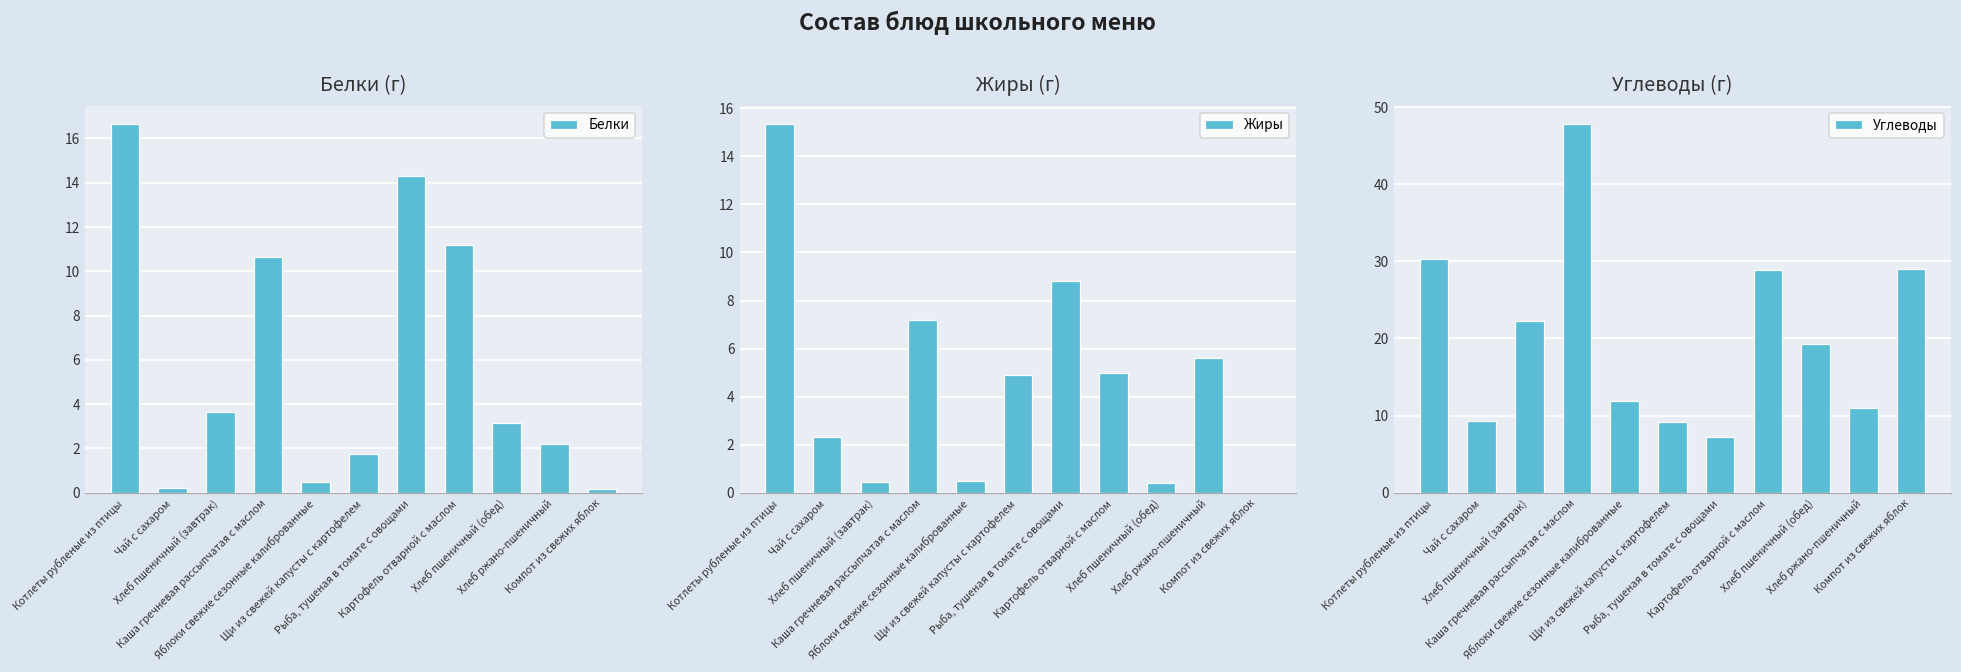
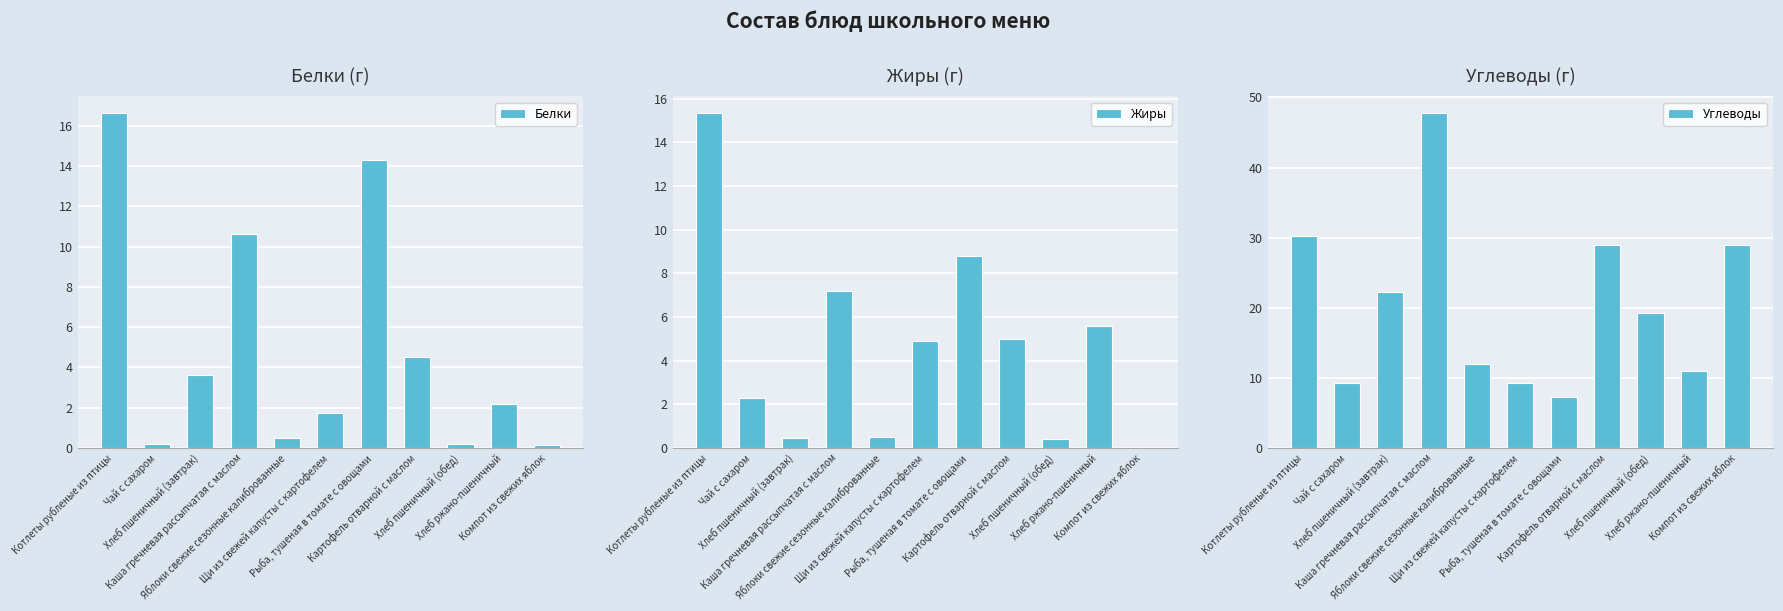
  {
    "Белки (г)": {
      "Котлеты рубленые из птицы": 16.6,
      "Чай с сахаром": 0.2,
      "Хлеб пшеничный (завтрак)": 3.6,
      "Каша гречневая рассыпчатая с маслом": 10.6,
      "Яблоки свежие сезонные калиброванные": 0.5,
      "Щи из свежей капусты с картофелем": 1.7,
      "Рыба, тушеная в томате с овощами": 14.3,
-     "Картофель отварной с маслом": 11.2,
-     "Хлеб пшеничный (обед)": 3.2,
+     "Картофель отварной с маслом": 4.5,
+     "Хлеб пшеничный (обед)": 0.2,
      "Хлеб ржано-пшеничный": 2.2,
      "Компот из свежих яблок": 0.2
    },
    "Жиры (г)": {
      "Котлеты рубленые из птицы": 15.3,
      "Чай с сахаром": 2.3,
      "Хлеб пшеничный (завтрак)": 0.5,
      "Каша гречневая рассыпчатая с маслом": 7.2,
      "Яблоки свежие сезонные калиброванные": 0.5,
      "Щи из свежей капусты с картофелем": 4.9,
      "Рыба, тушеная в томате с овощами": 8.8,
      "Картофель отварной с маслом": 5.0,
      "Хлеб пшеничный (обед)": 0.4,
      "Хлеб ржано-пшеничный": 5.6,
      "Компот из свежих яблок": 0.0
    },
    "Углеводы (г)": {
      "Котлеты рубленые из птицы": 30,
      "Чай с сахаром": 9,
      "Хлеб пшеничный (завтрак)": 22,
      "Каша гречневая рассыпчатая с маслом": 48,
      "Яблоки свежие сезонные калиброванные": 12,
      "Щи из свежей капусты с картофелем": 9,
      "Рыба, тушеная в томате с овощами": 7,
      "Картофель отварной с маслом": 29,
      "Хлеб пшеничный (обед)": 19,
      "Хлеб ржано-пшеничный": 11,
      "Компот из свежих яблок": 29
    }
  }
